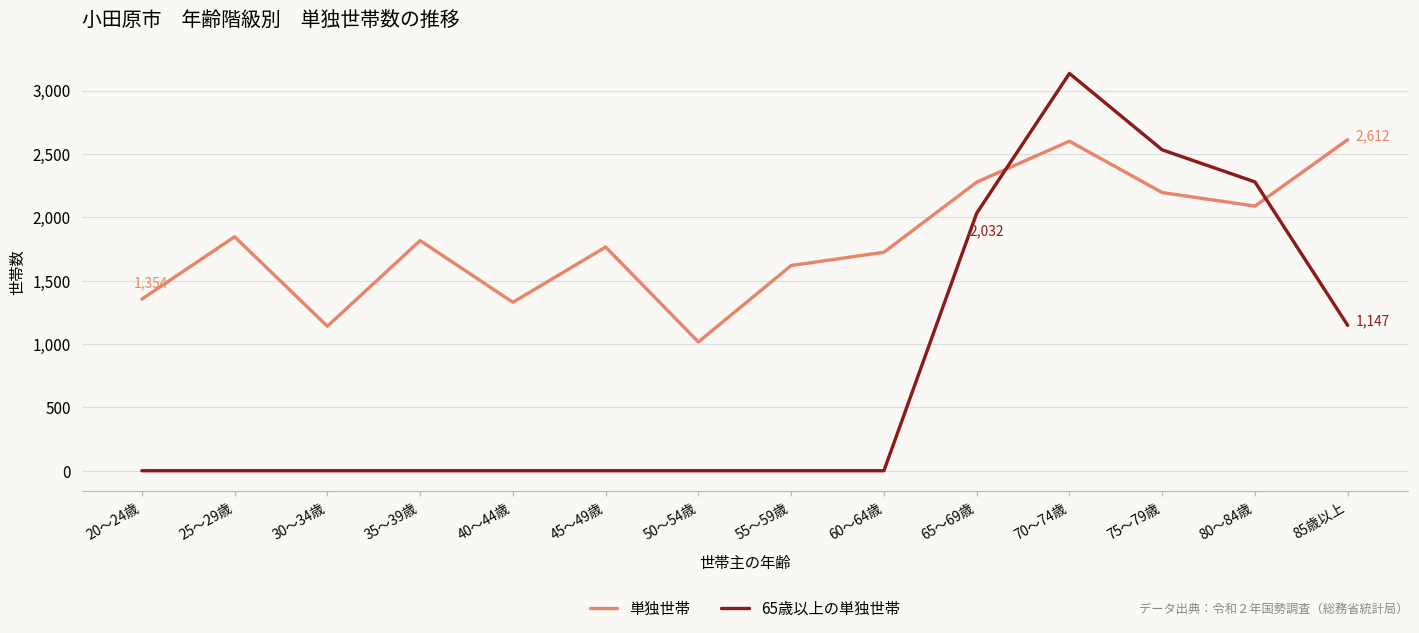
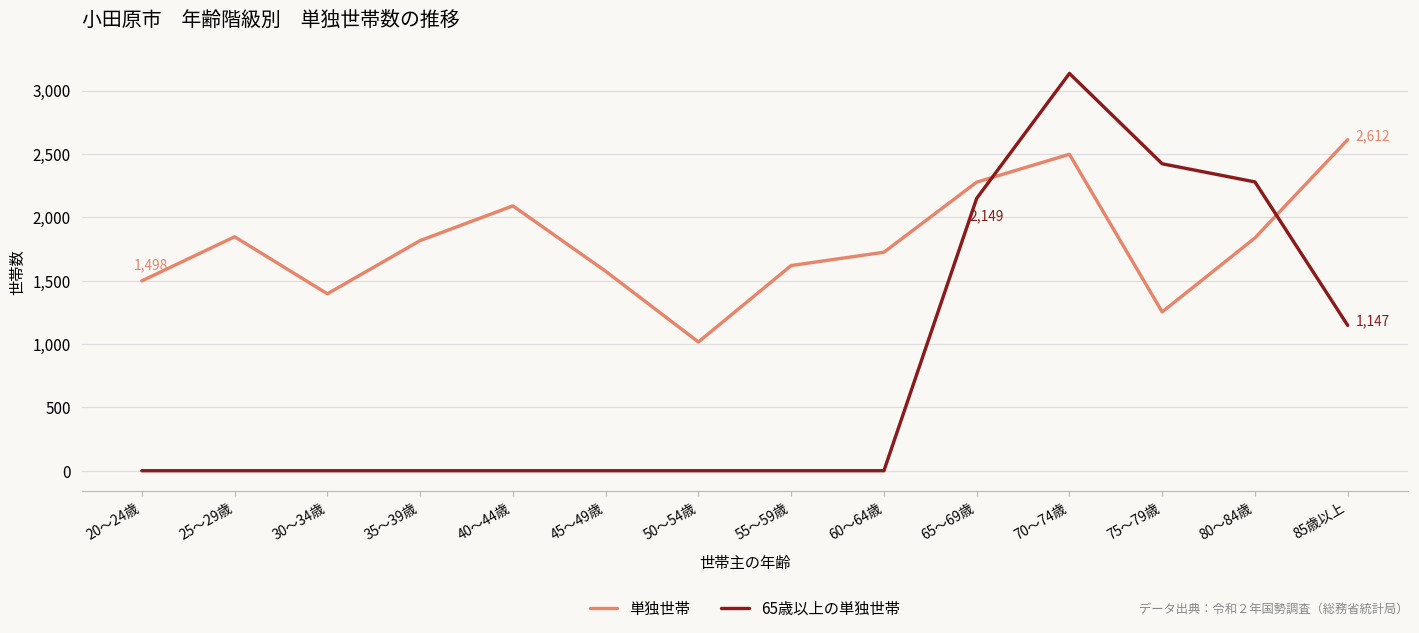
  {
    "単独世帯": {
-     "20～24歳": "1,354",
-     "30～34歳": "1,140",
-     "40～44歳": "1,330",
-     "45～49歳": "1,770",
-     "70～74歳": "2,600",
-     "75～79歳": "2,200",
-     "80～84歳": "2,090",
+     "20～24歳": "1,498",
+     "30～34歳": "1,400",
+     "40～44歳": "2,090",
+     "45～49歳": "1,570",
+     "70～74歳": "2,500",
+     "75～79歳": "1,250",
+     "80～84歳": "1,840",
      "85歳以上": "2,612"
    },
    "65歳以上の単独世帯": {
-     "65～69歳": "2,032",
-     "75～79歳": "2,530",
+     "65～69歳": "2,149",
+     "75～79歳": "2,420",
      "85歳以上": "1,147"
    }
  }
